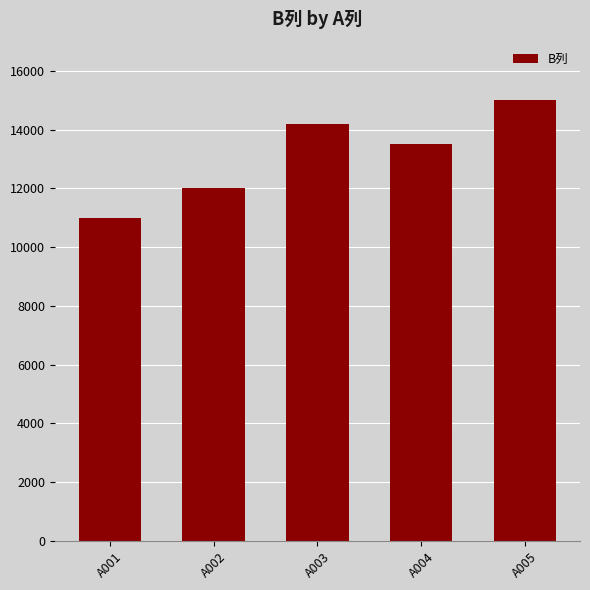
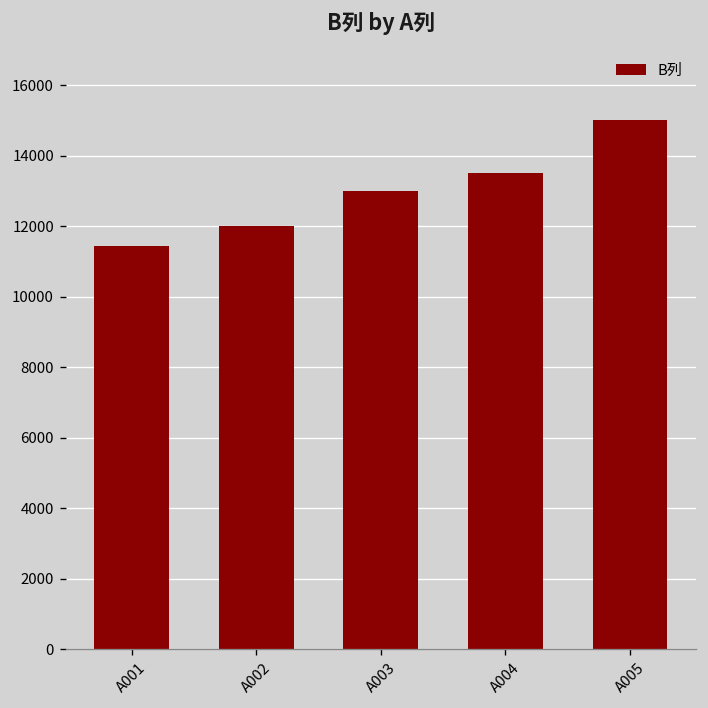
  {
-   "A001": 11000,
+   "A001": 11400,
    "A002": 12000,
-   "A003": 14200,
+   "A003": 13000,
    "A004": 13500,
    "A005": 15000
  }
